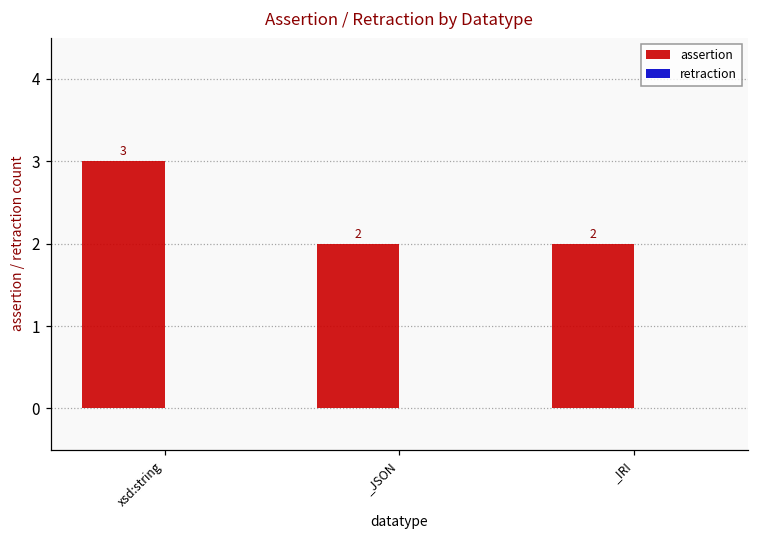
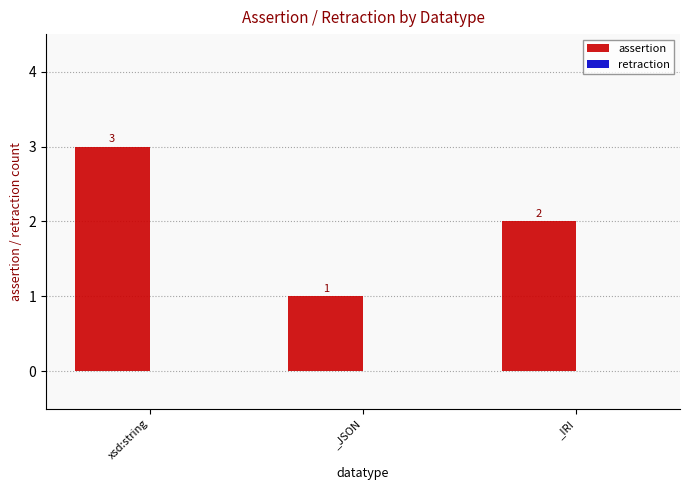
  {
    "assertion": {
      "xsd:string": 3,
-     "_JSON": 2,
+     "_JSON": 1,
      "_IRI": 2
    },
    "retraction": {
      "xsd:string": 0.0,
      "_JSON": 0.0,
      "_IRI": 0.0
    }
  }
